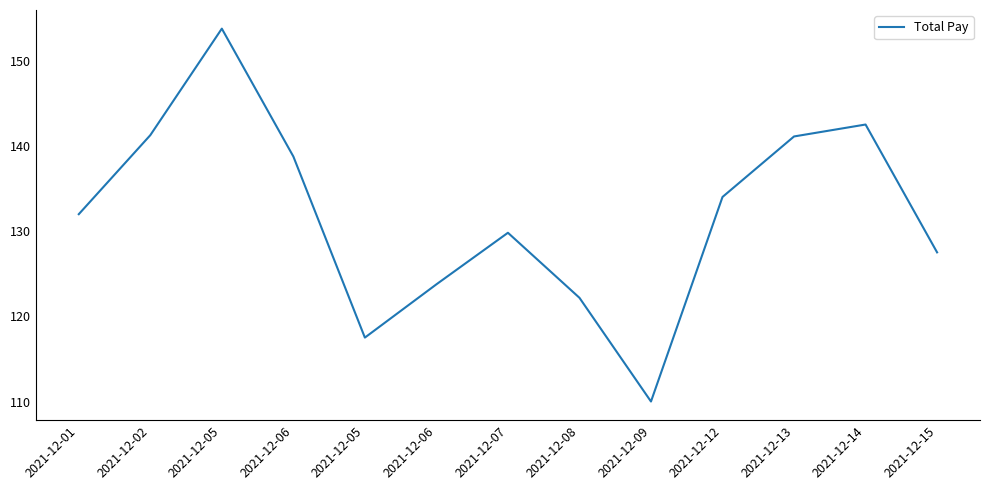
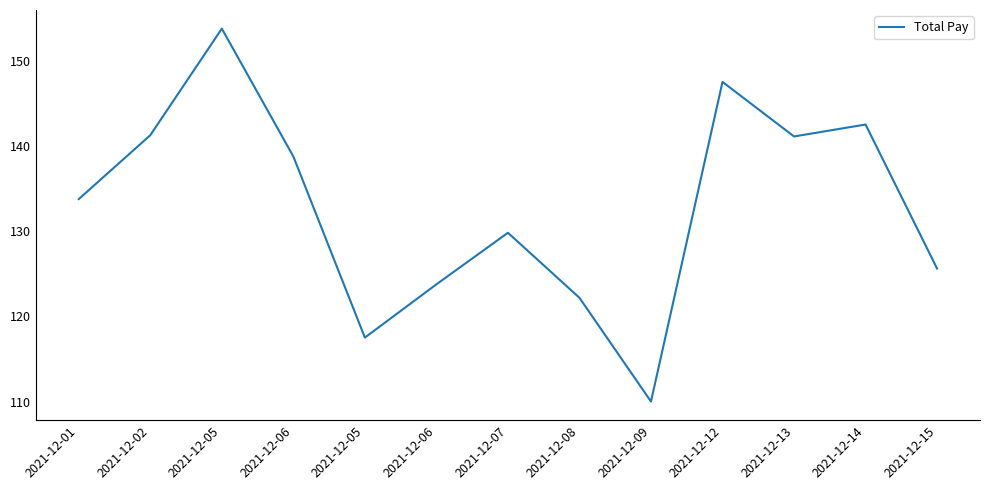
  {
-   "2021-12-01": 132,
+   "2021-12-01": 134,
    "2021-12-02": 141,
    "2021-12-07": 130,
    "2021-12-08": 122,
    "2021-12-09": 110,
-   "2021-12-12": 134,
+   "2021-12-12": 148,
    "2021-12-13": 141,
    "2021-12-14": 143,
-   "2021-12-15": 128
+   "2021-12-15": 126
  }
